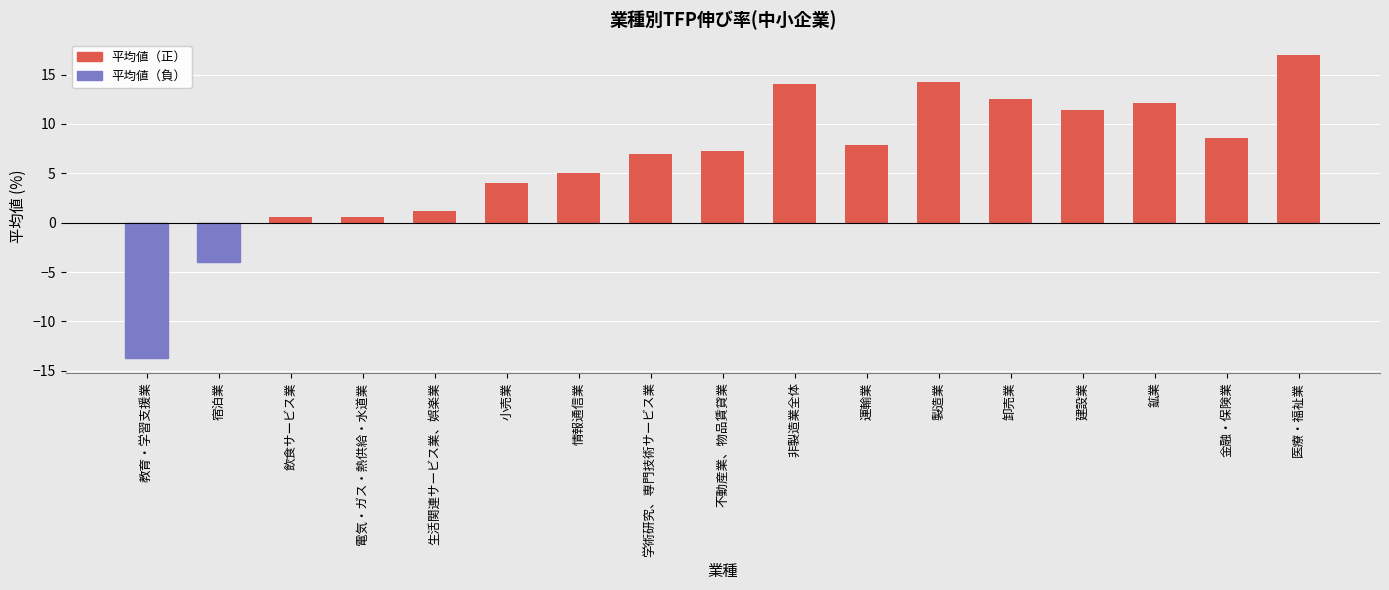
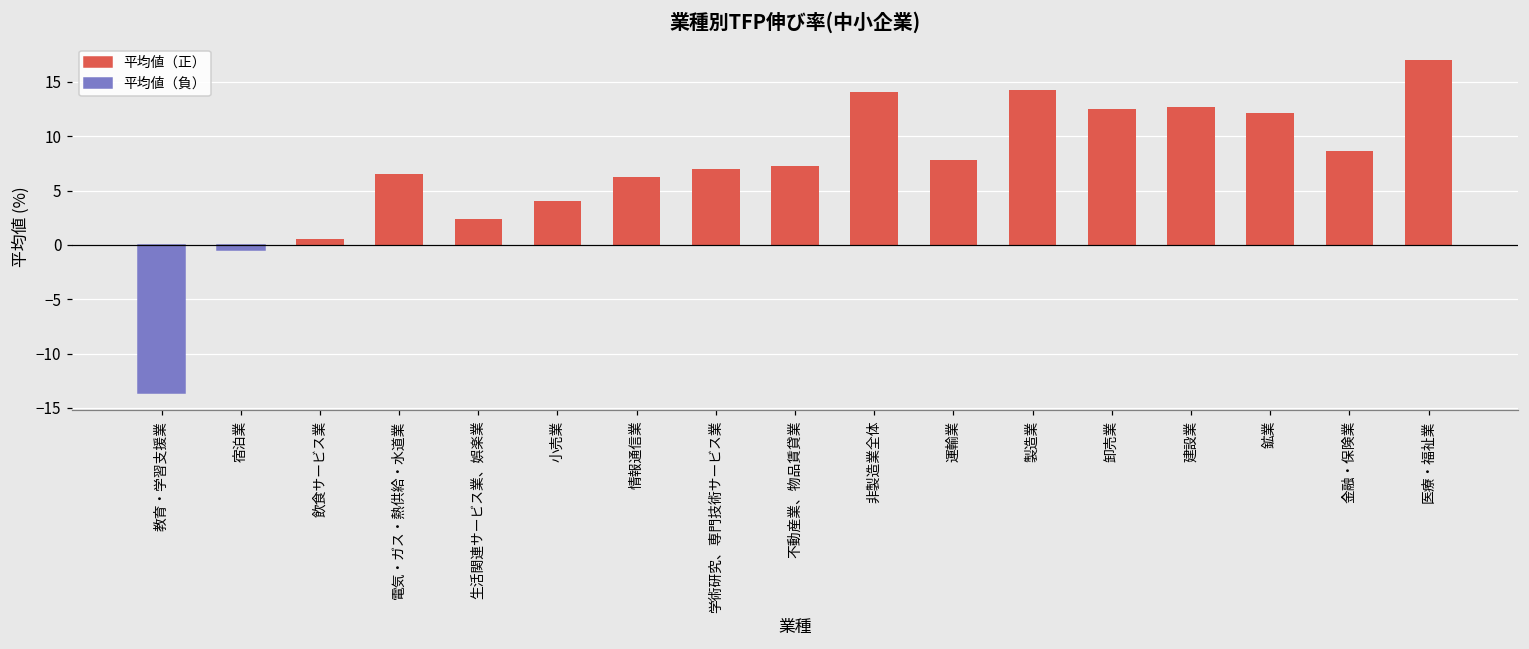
  {
    "教育・学習支援業": -14,
-   "宿泊業": -4,
+   "宿泊業": 0,
    "飲食サービス業": 1,
-   "電気・ガス・熱供給・水道業": 1,
-   "生活関連サービス業、娯楽業": 1,
+   "電気・ガス・熱供給・水道業": 6,
+   "生活関連サービス業、娯楽業": 2,
    "小売業": 4,
-   "情報通信業": 5,
+   "情報通信業": 6,
    "学術研究、専門技術サービス業": 7,
    "不動産業、物品賃貸業": 7,
    "非製造業全体": 14,
    "運輸業": 8,
    "製造業": 14,
    "卸売業": 13,
-   "建設業": 11,
+   "建設業": 13,
    "鉱業": 12,
    "金融・保険業": 9,
    "医療・福祉業": 17
  }
